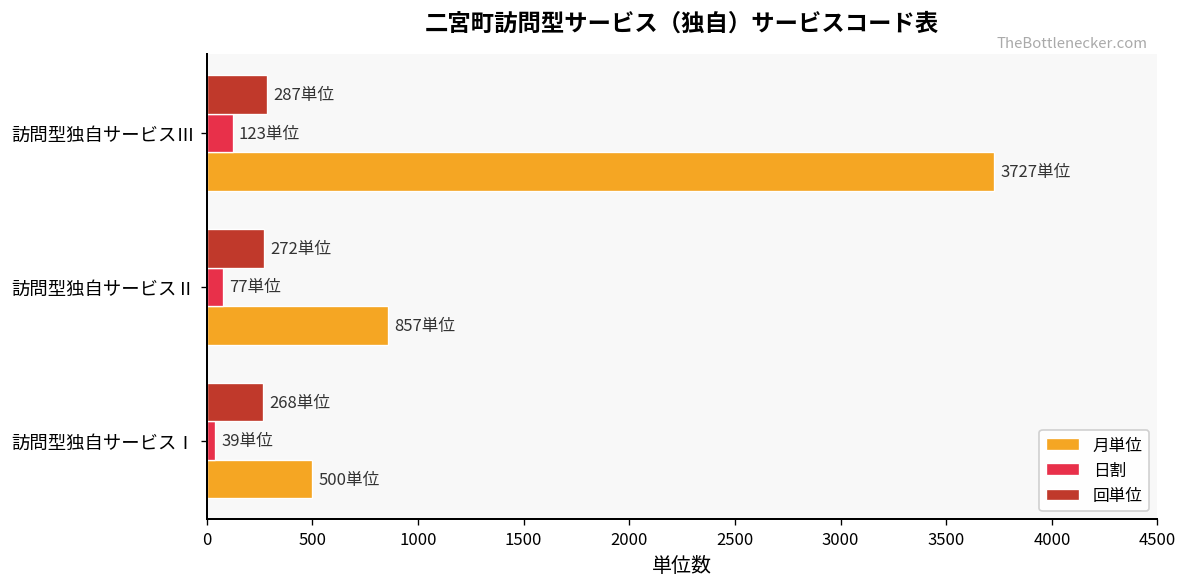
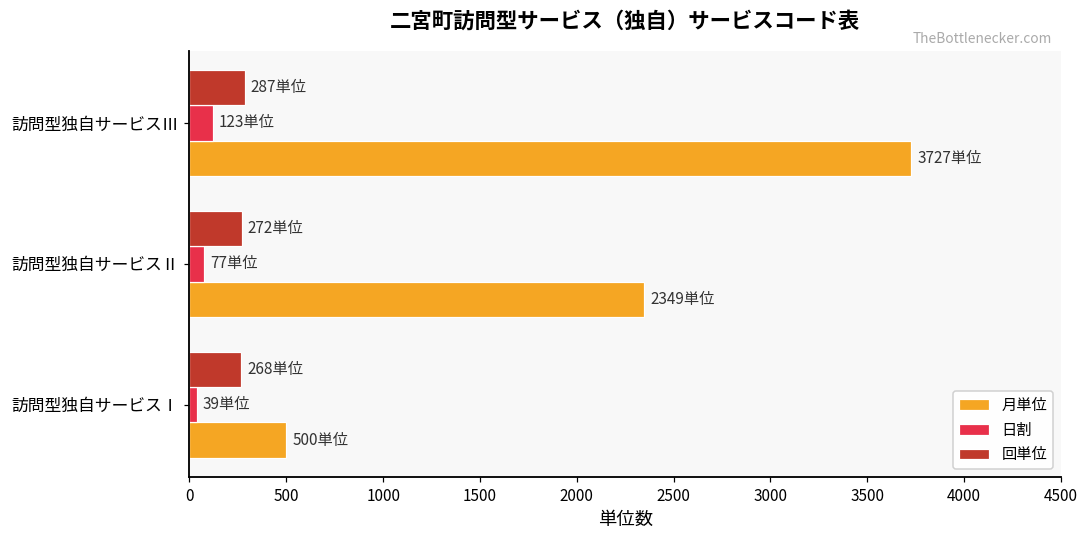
  {
    "月単位": {
      "訪問型独自サービスⅢ": 3727,
-     "訪問型独自サービスⅡ": 857,
+     "訪問型独自サービスⅡ": 2349,
      "訪問型独自サービスⅠ": 500
    }
  }
